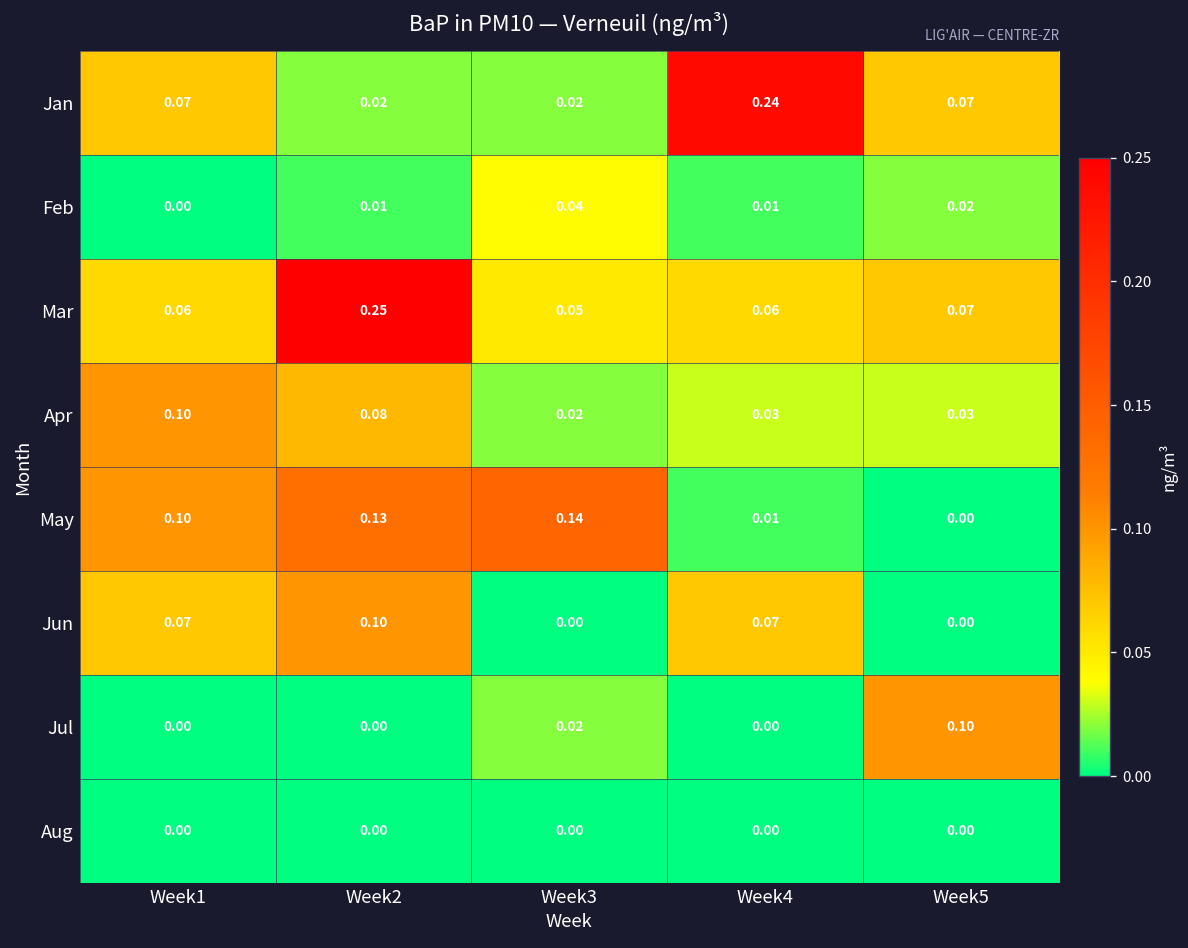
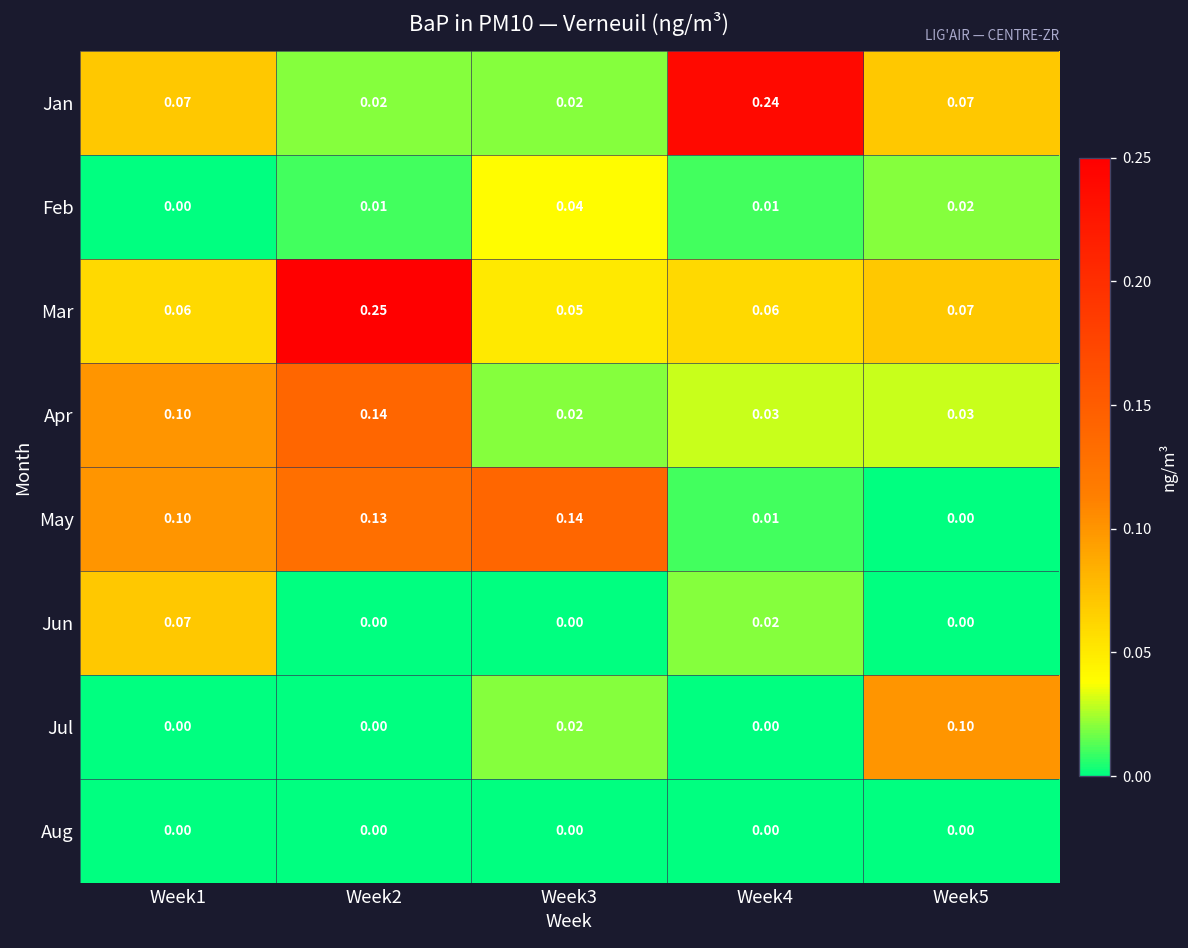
  {
    "Jan": {
      "Week1": 0.07,
      "Week2": 0.02,
      "Week3": 0.02,
      "Week4": 0.24,
      "Week5": 0.07
    },
    "Feb": {
      "Week1": 0.00,
      "Week2": 0.01,
      "Week3": 0.04,
      "Week4": 0.01,
      "Week5": 0.02
    },
    "Mar": {
      "Week1": 0.06,
      "Week2": 0.25,
      "Week3": 0.05,
      "Week4": 0.06,
      "Week5": 0.07
    },
    "Apr": {
      "Week1": 0.10,
-     "Week2": 0.08,
+     "Week2": 0.14,
      "Week3": 0.02,
      "Week4": 0.03,
      "Week5": 0.03
    },
    "May": {
      "Week1": 0.10,
      "Week2": 0.13,
      "Week3": 0.14,
      "Week4": 0.01,
      "Week5": 0.00
    },
    "Jun": {
      "Week1": 0.07,
-     "Week2": 0.10,
+     "Week2": 0.00,
      "Week3": 0.00,
-     "Week4": 0.07,
+     "Week4": 0.02,
      "Week5": 0.00
    },
    "Jul": {
      "Week1": 0.00,
      "Week2": 0.00,
      "Week3": 0.02,
      "Week4": 0.00,
      "Week5": 0.10
    },
    "Aug": {
      "Week1": 0.00,
      "Week2": 0.00,
      "Week3": 0.00,
      "Week4": 0.00,
      "Week5": 0.00
    }
  }
